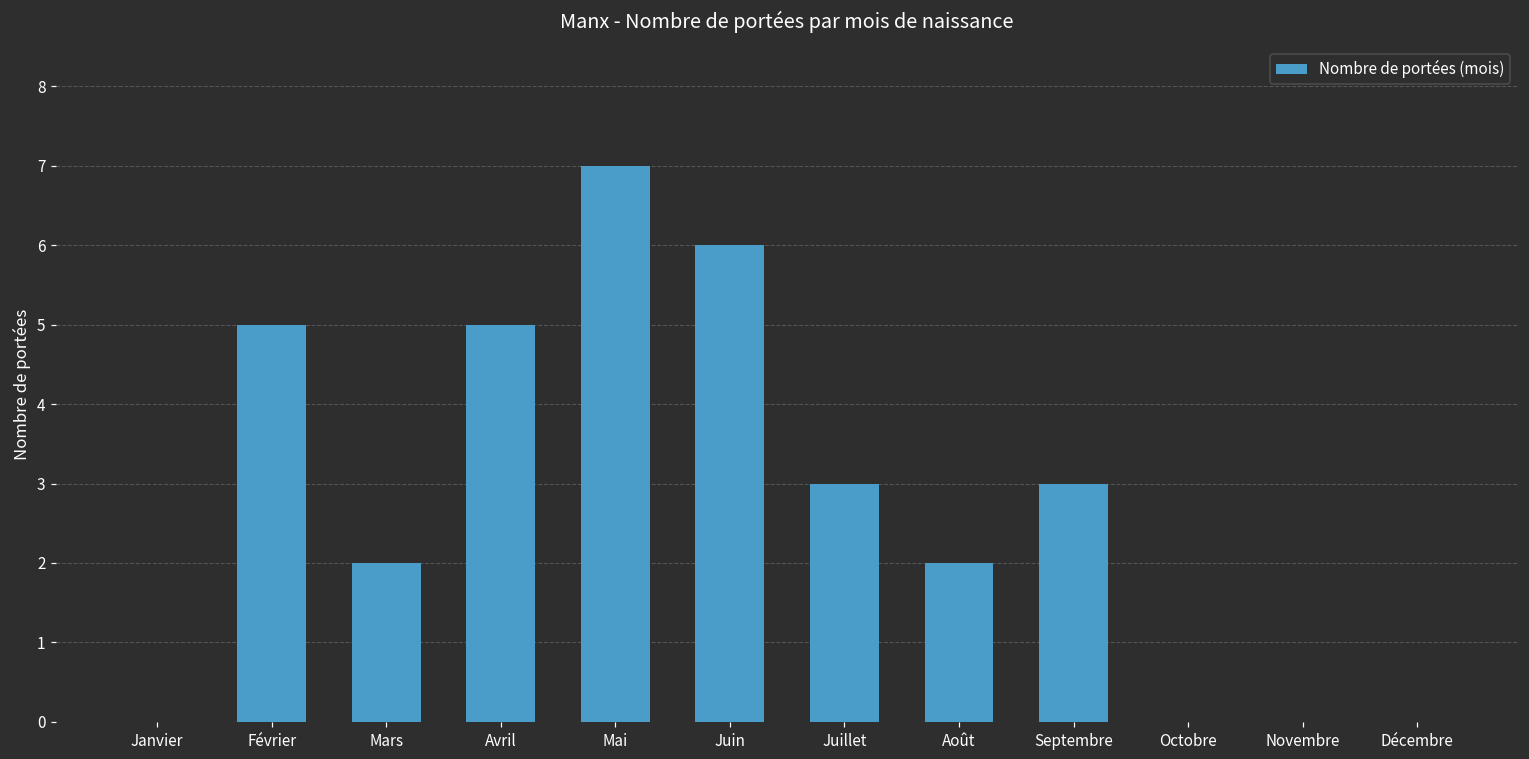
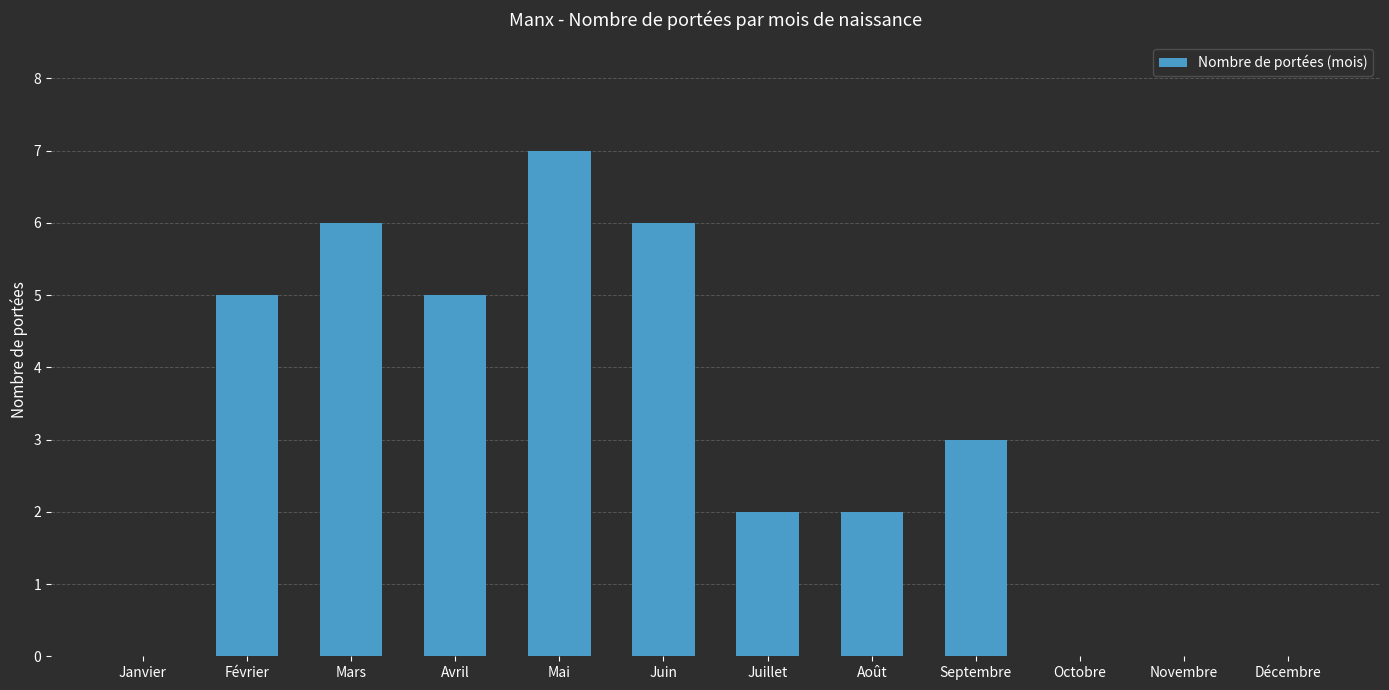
  {
    "Janvier": 0,
    "Février": 5,
-   "Mars": 2,
+   "Mars": 6,
    "Avril": 5,
    "Mai": 7,
    "Juin": 6,
-   "Juillet": 3,
+   "Juillet": 2,
    "Août": 2,
    "Septembre": 3,
    "Octobre": 0,
    "Novembre": 0,
    "Décembre": 0
  }
